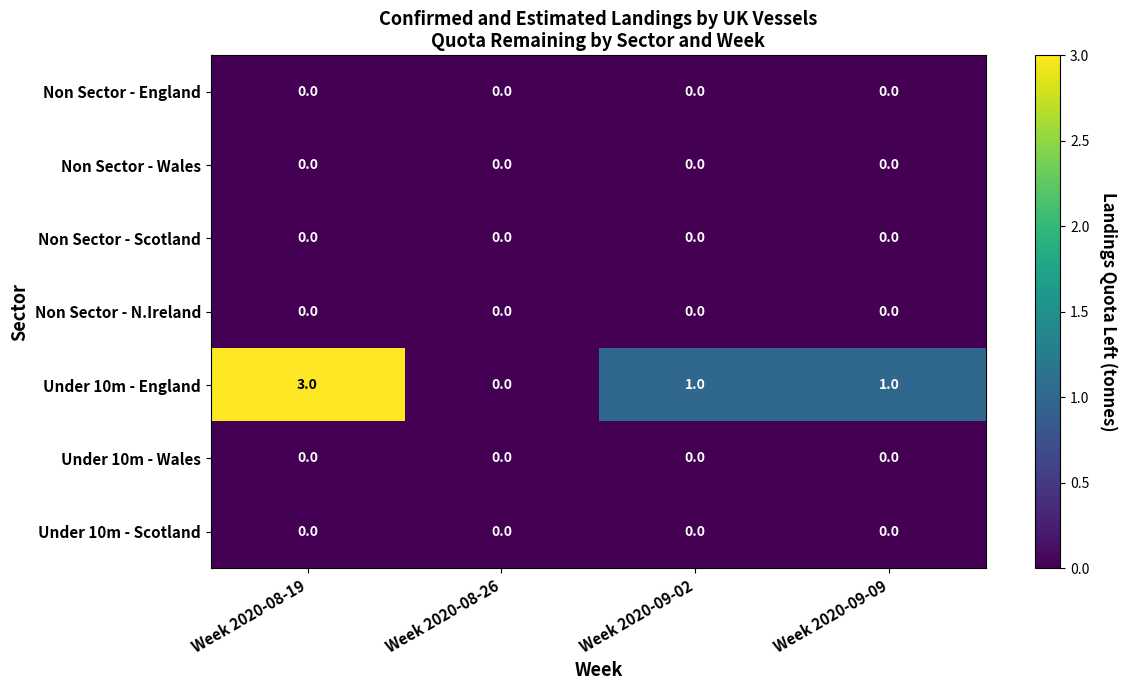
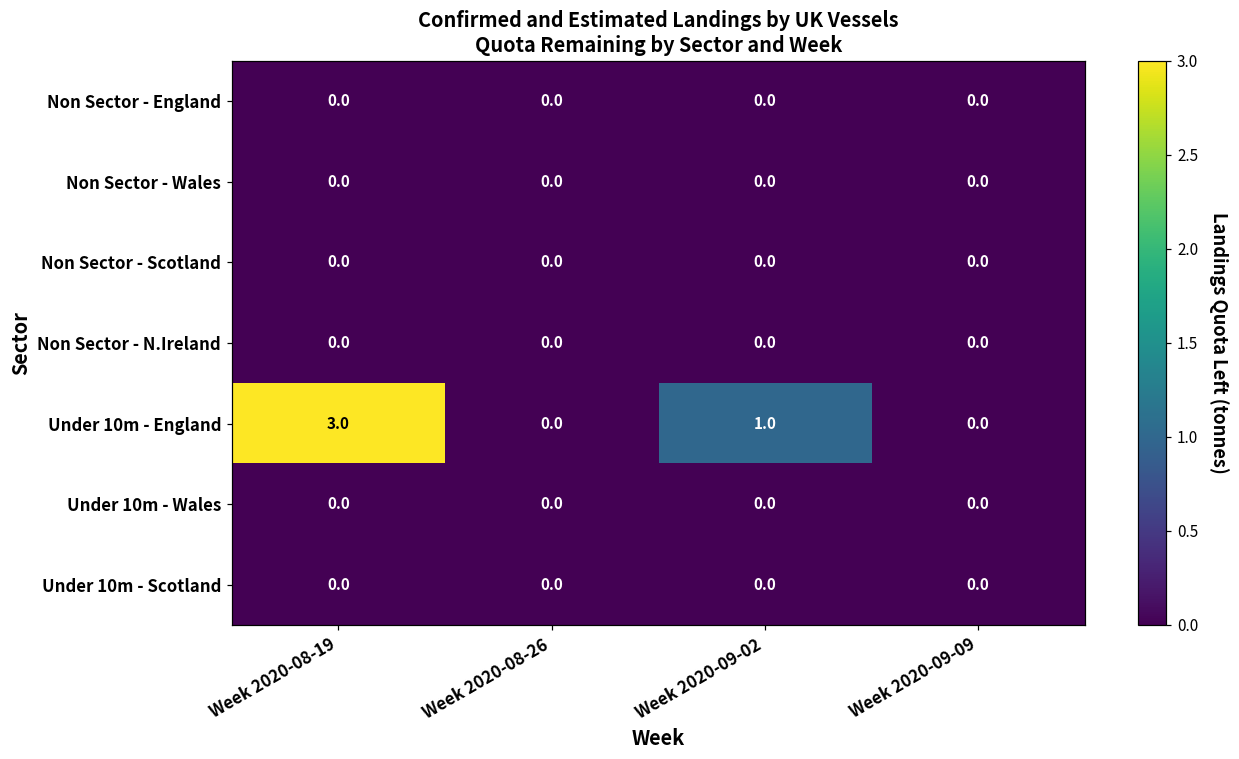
  {
    "Non Sector - England": {
      "Week 2020-08-19": 0.0,
      "Week 2020-08-26": 0.0,
      "Week 2020-09-02": 0.0,
      "Week 2020-09-09": 0.0
    },
    "Non Sector - Wales": {
      "Week 2020-08-19": 0.0,
      "Week 2020-08-26": 0.0,
      "Week 2020-09-02": 0.0,
      "Week 2020-09-09": 0.0
    },
    "Non Sector - Scotland": {
      "Week 2020-08-19": 0.0,
      "Week 2020-08-26": 0.0,
      "Week 2020-09-02": 0.0,
      "Week 2020-09-09": 0.0
    },
    "Non Sector - N.Ireland": {
      "Week 2020-08-19": 0.0,
      "Week 2020-08-26": 0.0,
      "Week 2020-09-02": 0.0,
      "Week 2020-09-09": 0.0
    },
    "Under 10m - England": {
      "Week 2020-08-19": 3.0,
      "Week 2020-08-26": 0.0,
      "Week 2020-09-02": 1.0,
-     "Week 2020-09-09": 1.0
+     "Week 2020-09-09": 0.0
    },
    "Under 10m - Wales": {
      "Week 2020-08-19": 0.0,
      "Week 2020-08-26": 0.0,
      "Week 2020-09-02": 0.0,
      "Week 2020-09-09": 0.0
    },
    "Under 10m - Scotland": {
      "Week 2020-08-19": 0.0,
      "Week 2020-08-26": 0.0,
      "Week 2020-09-02": 0.0,
      "Week 2020-09-09": 0.0
    }
  }
